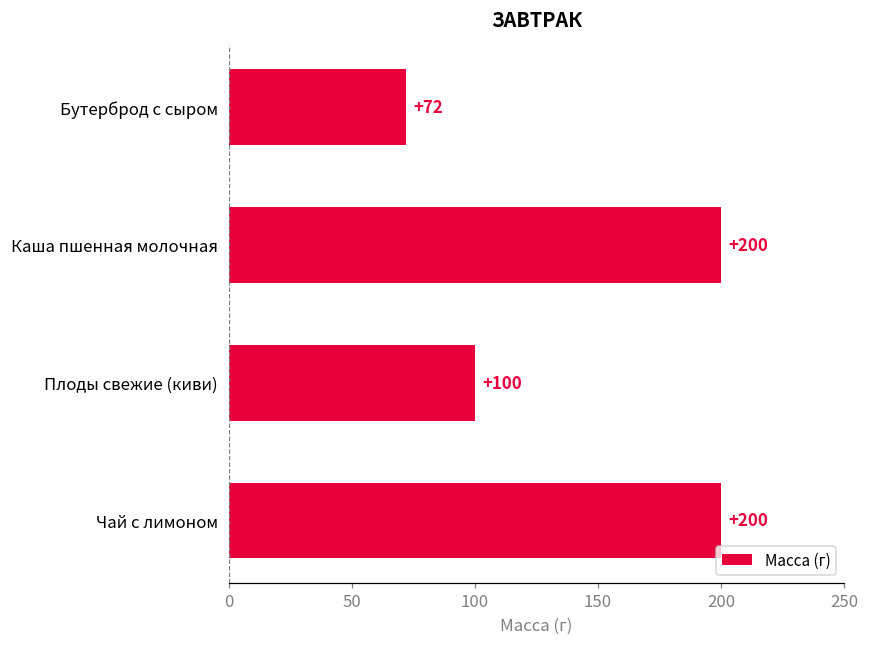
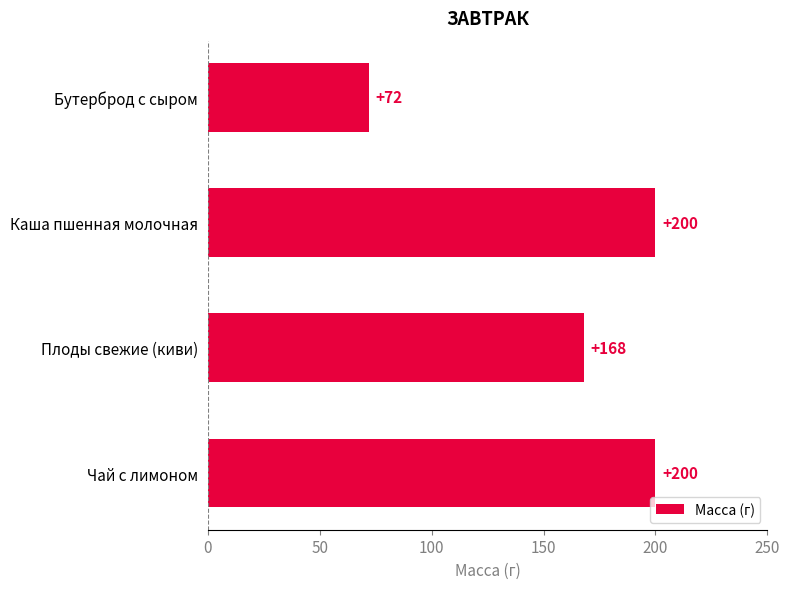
  {
    "Бутерброд с сыром": "+72",
    "Каша пшенная молочная": "+200",
-   "Плоды свежие (киви)": "+100",
+   "Плоды свежие (киви)": "+168",
    "Чай с лимоном": "+200"
  }
